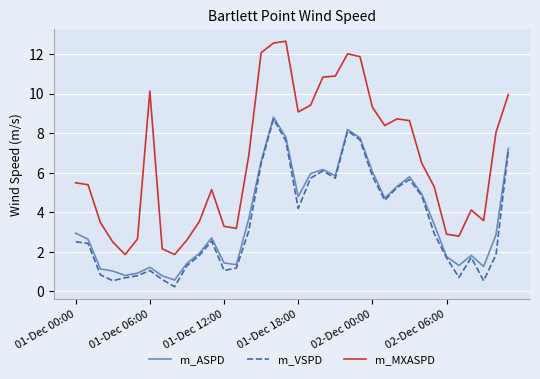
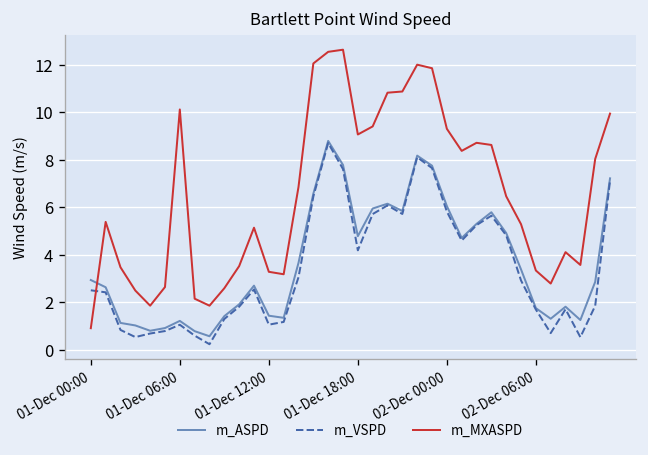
  {
    "m_MXASPD": {
-     "01-Dec 00:00": 5.5,
+     "01-Dec 00:00": 0.9,
      "01-Dec 06:00": 10.1,
      "01-Dec 12:00": 3.3,
      "01-Dec 18:00": 9.1,
      "02-Dec 00:00": 9.3,
-     "02-Dec 06:00": 2.9
+     "02-Dec 06:00": 3.3
    }
  }
